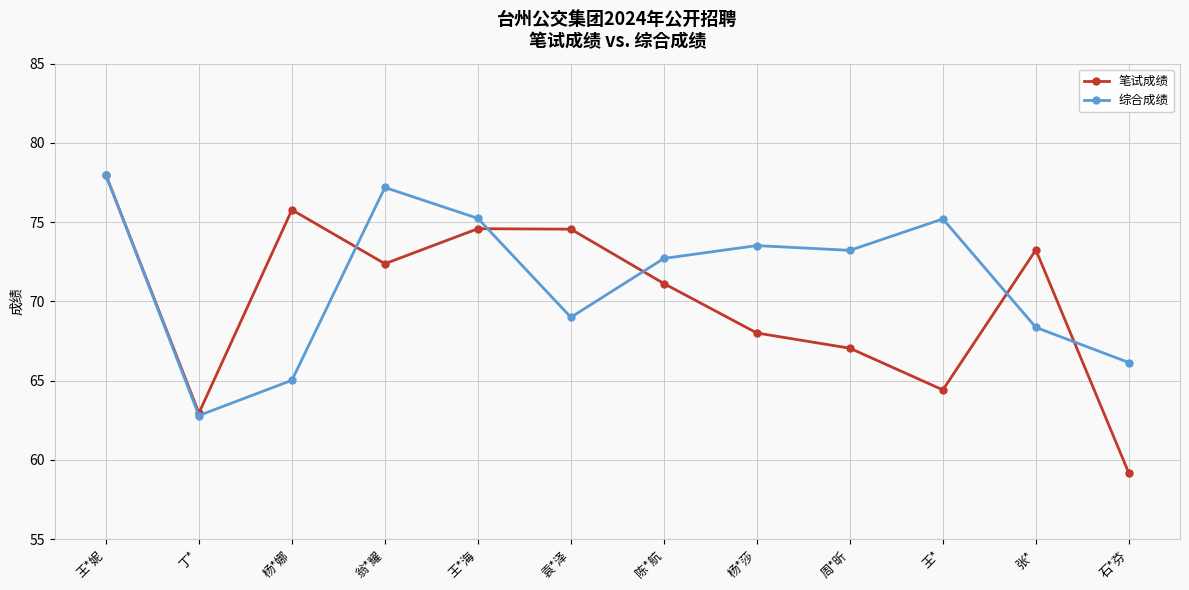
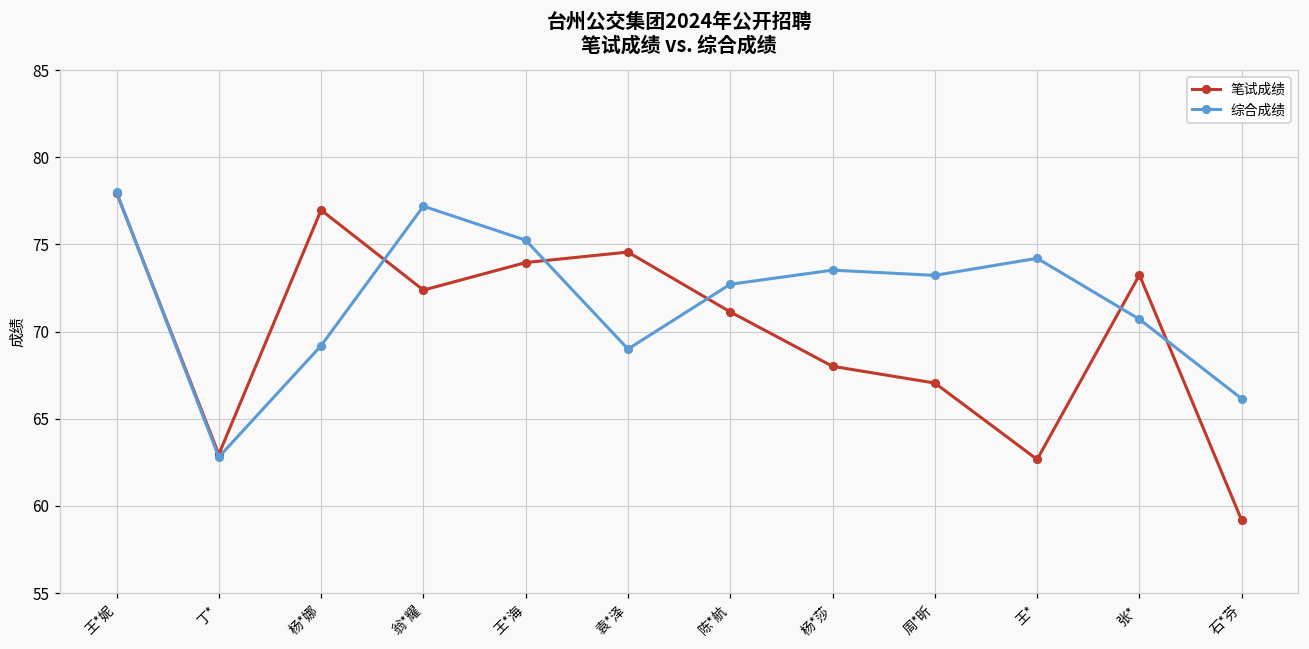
  {
    "笔试成绩": {
-     "杨*娜": 75.8,
+     "杨*娜": 77.0,
      "翁*耀": 72.4,
-     "王*海": 74.6,
+     "王*海": 74.0,
      "袁*泽": 74.6,
      "陈*航": 71.1,
      "杨*莎": 68.0,
      "周*昕": 67.1,
-     "王*": 64.4,
+     "王*": 62.7,
      "张*": 73.3,
      "石*芬": 59.2
    },
    "综合成绩": {
-     "杨*娜": 65.0,
+     "杨*娜": 69.2,
      "翁*耀": 77.2,
      "王*海": 75.2,
      "袁*泽": 69.0,
      "陈*航": 72.7,
      "杨*莎": 73.5,
      "周*昕": 73.2,
-     "王*": 75.2,
-     "张*": 68.4,
+     "王*": 74.2,
+     "张*": 70.7,
      "石*芬": 66.1
    }
  }
